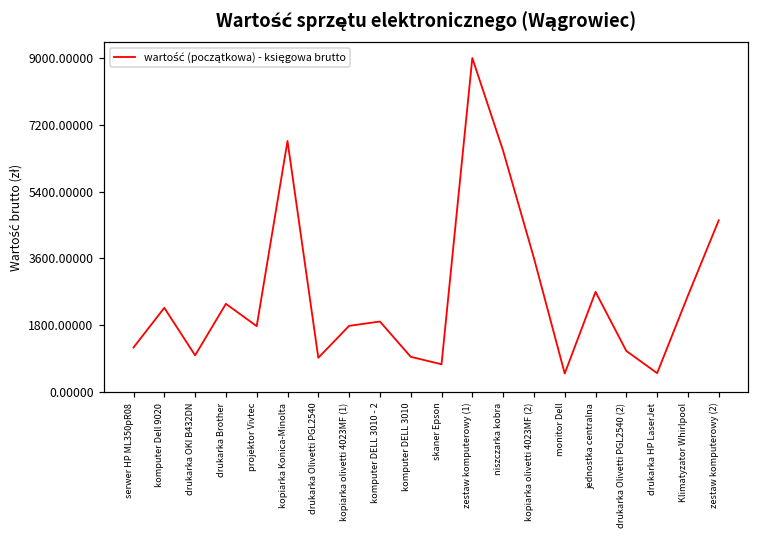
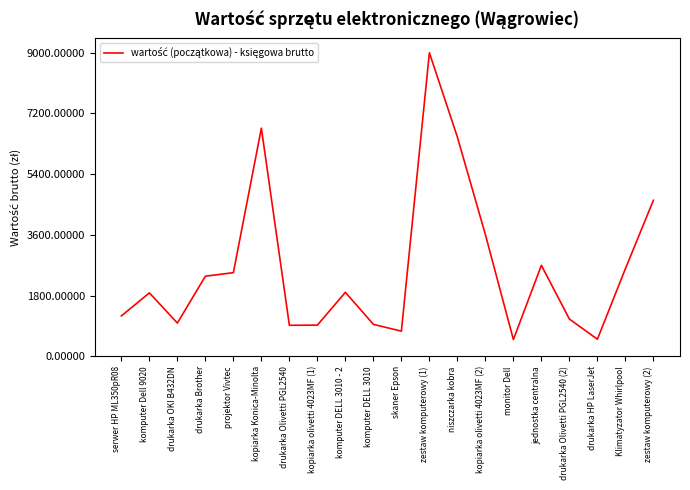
  {
    "serwer HP ML350pR08": 1200,
-   "komputer Dell 9020": 2300,
+   "komputer Dell 9020": 1900,
    "drukarka OKI B432DN": 1000,
    "drukarka Brother": 2400,
-   "projektor Vivtec": 1800,
+   "projektor Vivtec": 2500,
    "kopiarka Konica-Minolta": 6800,
    "drukarka Olivetti PGL2540": 900,
-   "kopiarka olivetti 4023MF (1)": 1800,
+   "kopiarka olivetti 4023MF (1)": 900,
    "komputer DELL 3010 - 2": 1900,
    "komputer DELL 3010": 1000,
    "skaner Epson": 700,
    "zestaw komputerowy (1)": 9000,
    "niszczarka kobra": 6500,
    "kopiarka olivetti 4023MF (2)": 3600,
    "monitor Dell": 500,
    "jednostka centralna": 2700,
    "drukarka Olivetti PGL2540 (2)": 1100,
    "drukarka HP LaserJet": 500,
    "Klimatyzator Whirlpool": 2600,
    "zestaw komputerowy (2)": 4600
  }
